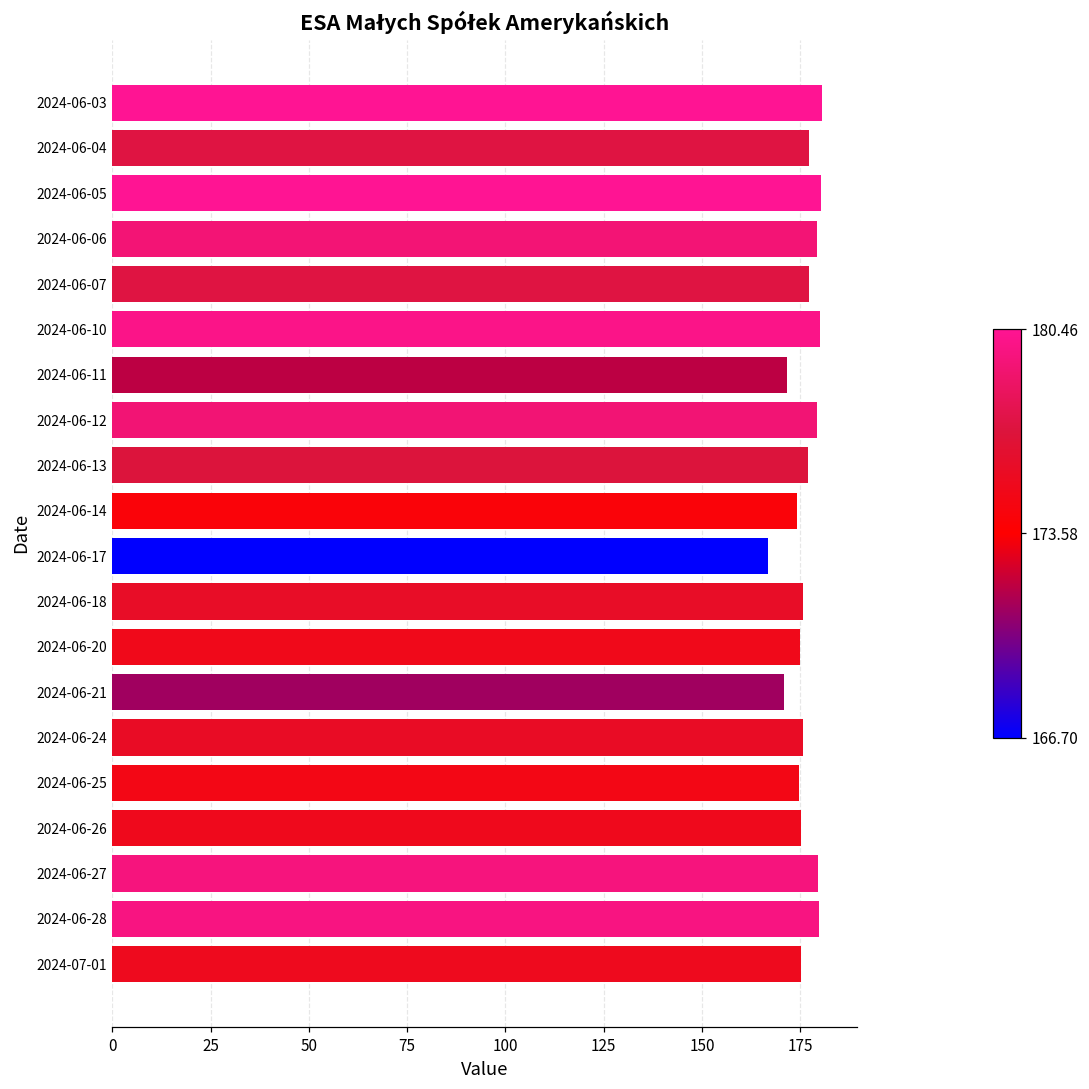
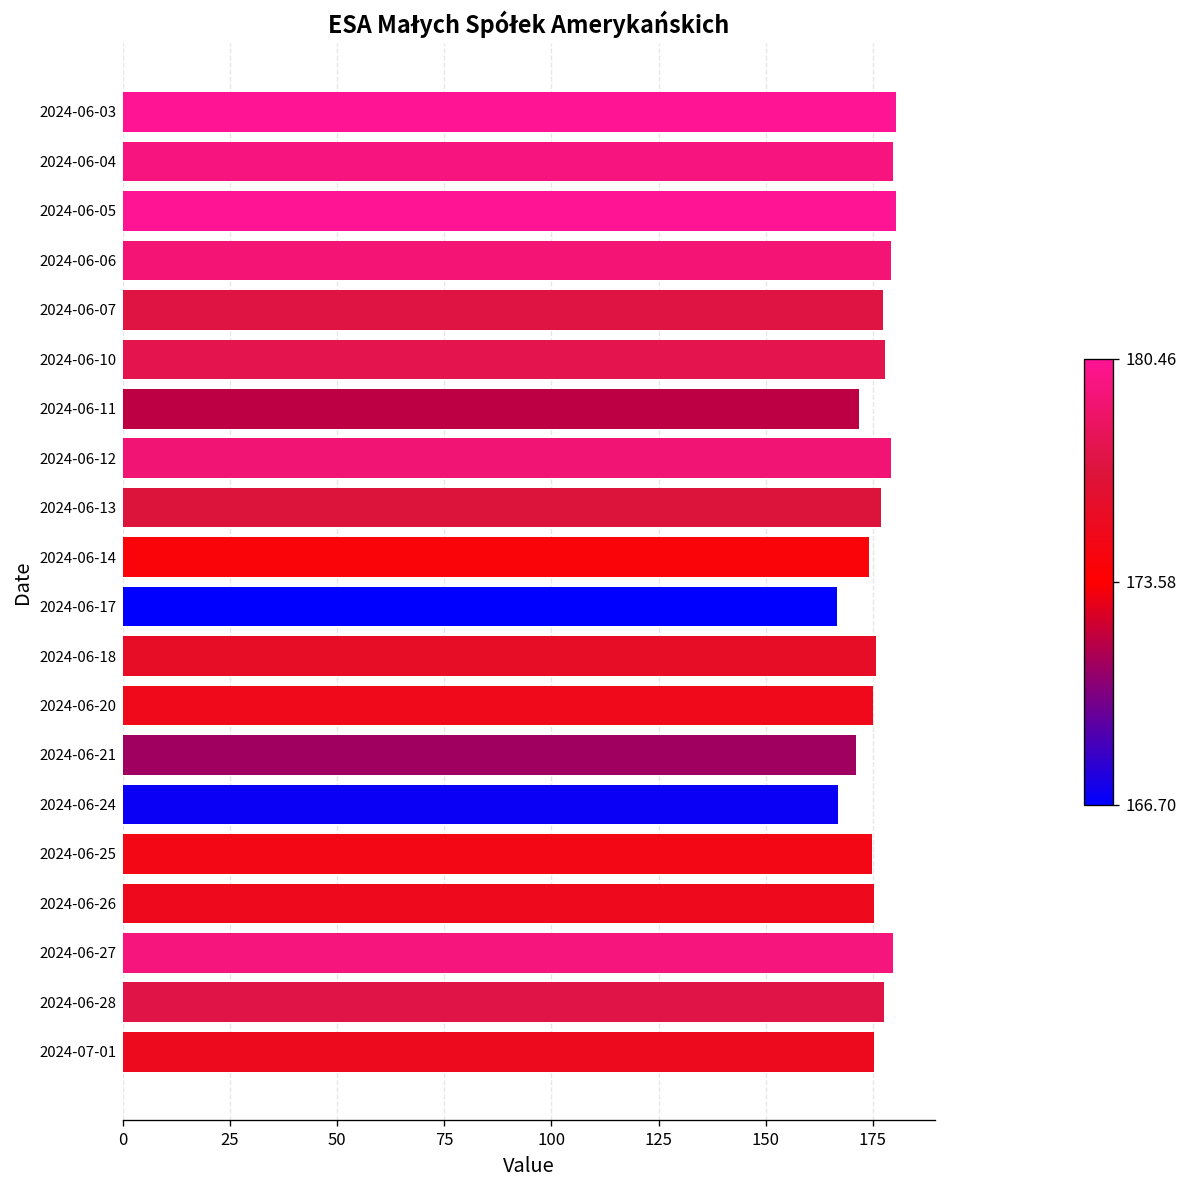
  {
    "2024-06-03": 180,
-   "2024-06-04": 177,
+   "2024-06-04": 180,
    "2024-06-05": 180,
    "2024-06-06": 179,
    "2024-06-07": 177,
-   "2024-06-10": 180,
+   "2024-06-10": 178,
    "2024-06-11": 172,
    "2024-06-12": 179,
    "2024-06-13": 177,
    "2024-06-14": 174,
    "2024-06-17": 167,
    "2024-06-18": 176,
    "2024-06-20": 175,
    "2024-06-21": 171,
-   "2024-06-24": 176,
+   "2024-06-24": 167,
    "2024-06-25": 175,
    "2024-06-26": 175,
    "2024-06-27": 180,
-   "2024-06-28": 180,
+   "2024-06-28": 177,
    "2024-07-01": 175
  }
